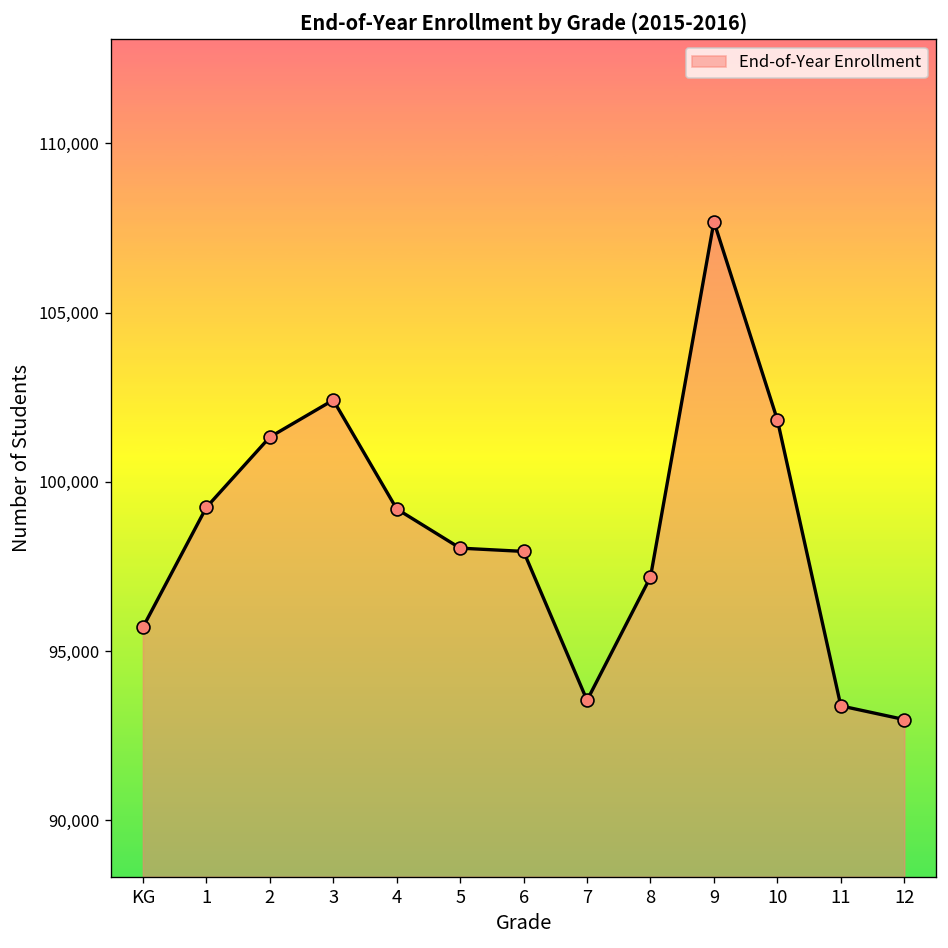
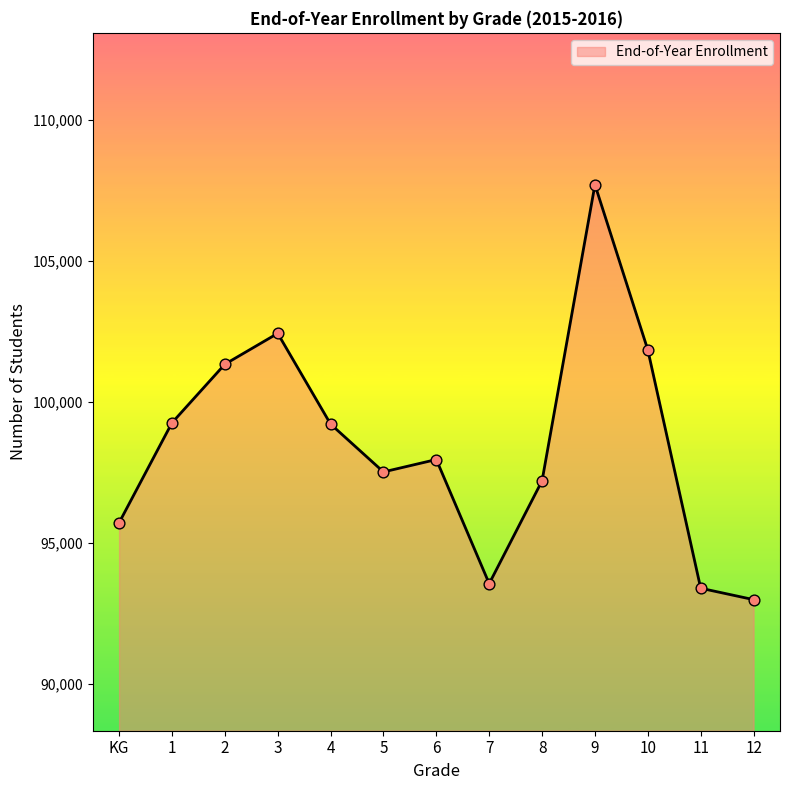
  {
    "KG": "95,700",
    "1": "99,200",
    "2": "101,300",
    "3": "102,400",
    "4": "99,200",
-   "5": "98,000",
+   "5": "97,500",
    "6": "97,900",
    "7": "93,500",
    "8": "97,200",
    "9": "107,700",
    "10": "101,800",
    "11": "93,400",
    "12": "93,000"
  }
